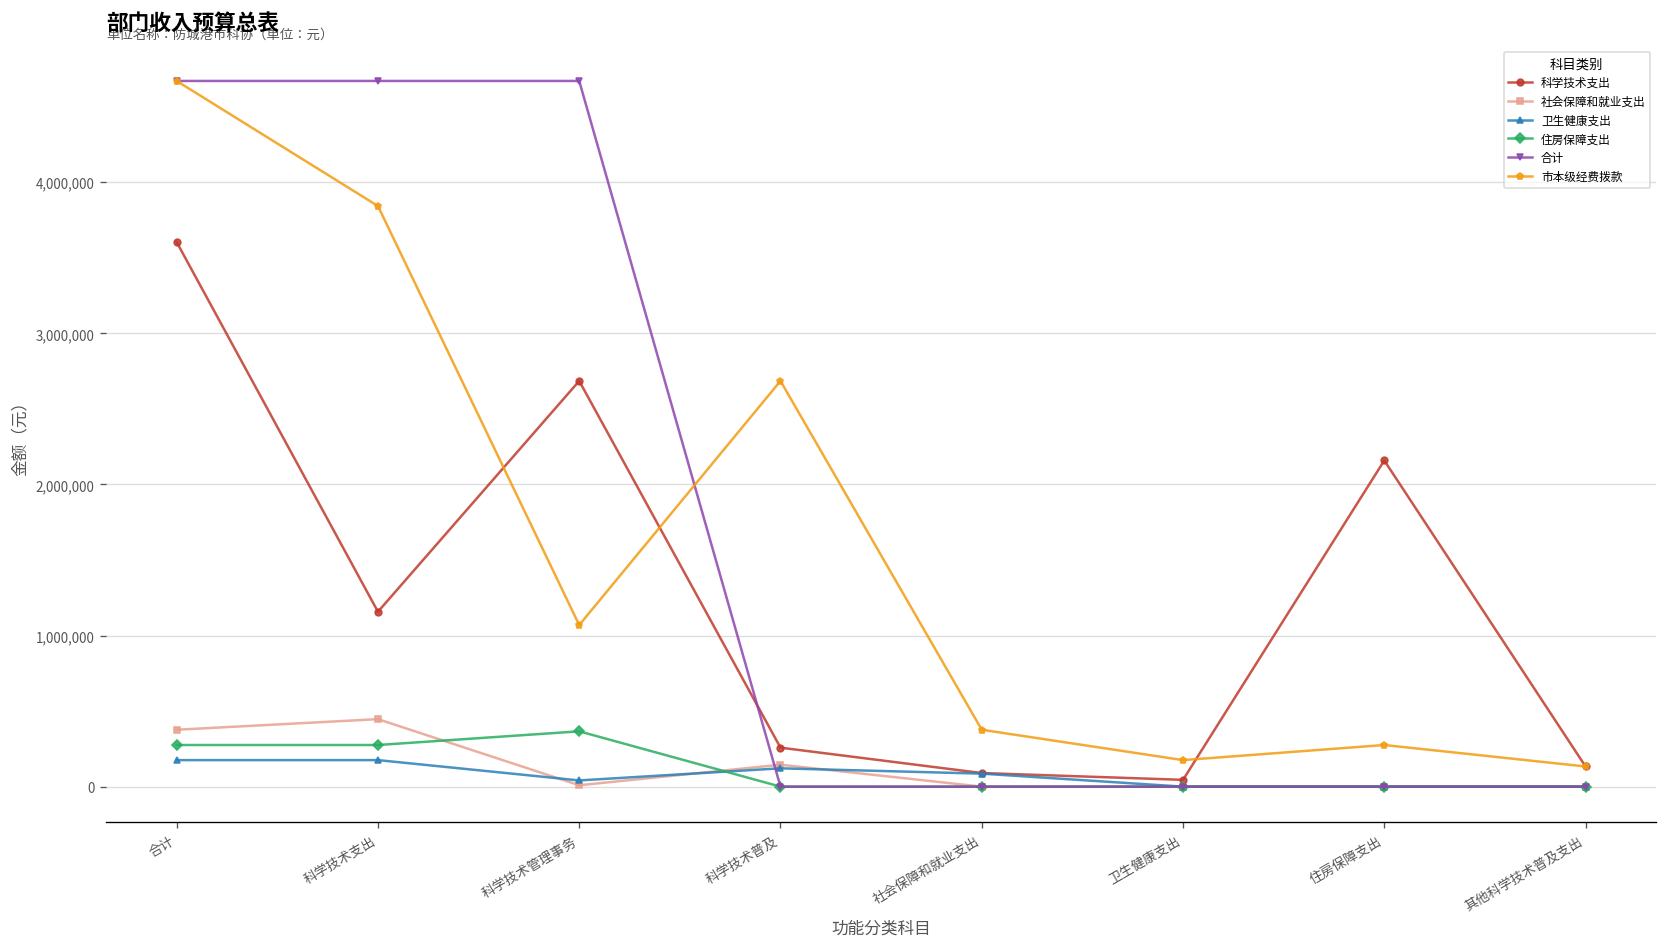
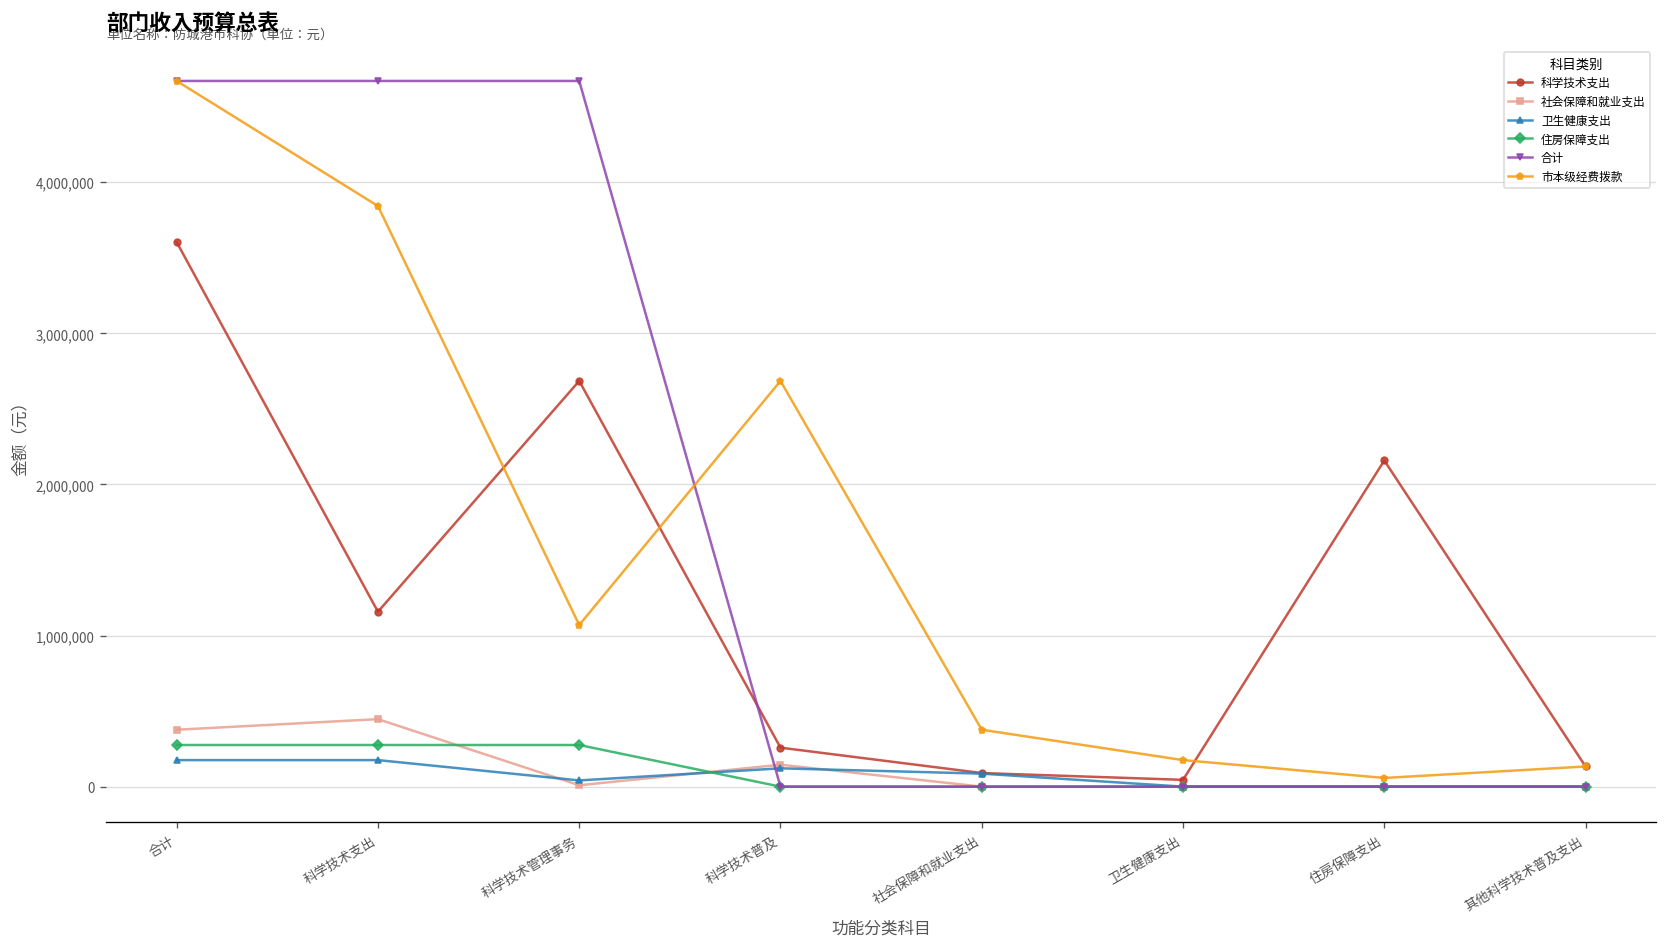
  {
    "科学技术支出": {
      "合计": "3,600,000",
      "科学技术支出": "1,160,000",
      "科学技术管理事务": "2,680,000",
      "科学技术普及": "260,000",
      "卫生健康支出": "50,000",
      "住房保障支出": "2,160,000"
    },
    "社会保障和就业支出": {
      "合计": "380,000",
      "科学技术支出": "450,000",
      "科学技术管理事务": "10,000",
      "科学技术普及": "150,000"
    },
    "卫生健康支出": {
      "合计": "180,000",
      "科学技术支出": "180,000",
      "科学技术管理事务": "40,000",
      "科学技术普及": "120,000"
    },
    "住房保障支出": {
      "合计": "280,000",
      "科学技术支出": "280,000",
-     "科学技术管理事务": "370,000"
+     "科学技术管理事务": "280,000"
    },
    "合计": {
      "科学技术支出": "4,670,000",
      "科学技术管理事务": "4,670,000"
    },
    "市本级经费拨款": {
      "科学技术支出": "3,840,000",
      "科学技术管理事务": "1,070,000",
      "科学技术普及": "2,680,000",
      "社会保障和就业支出": "380,000",
      "卫生健康支出": "180,000",
-     "住房保障支出": "280,000"
+     "住房保障支出": "60,000"
    }
  }
